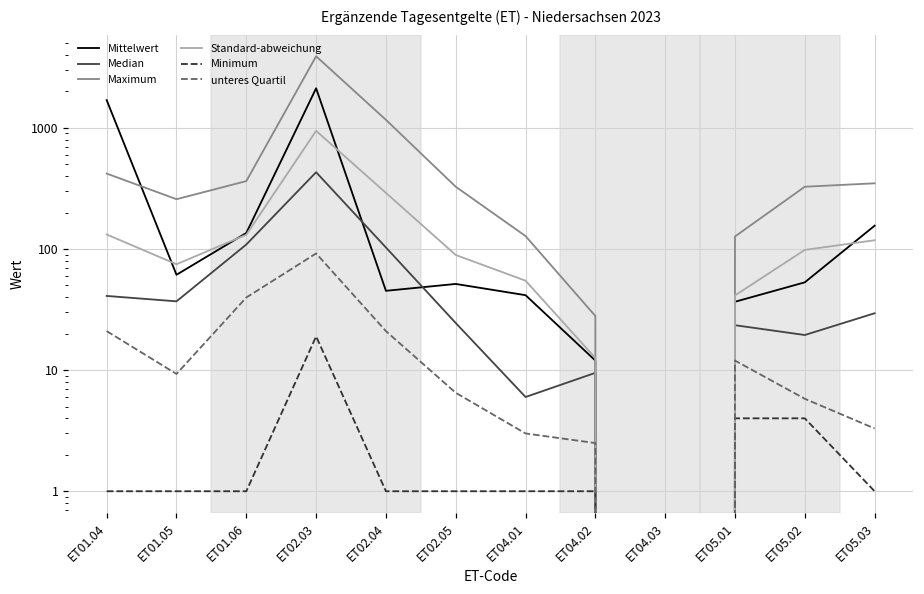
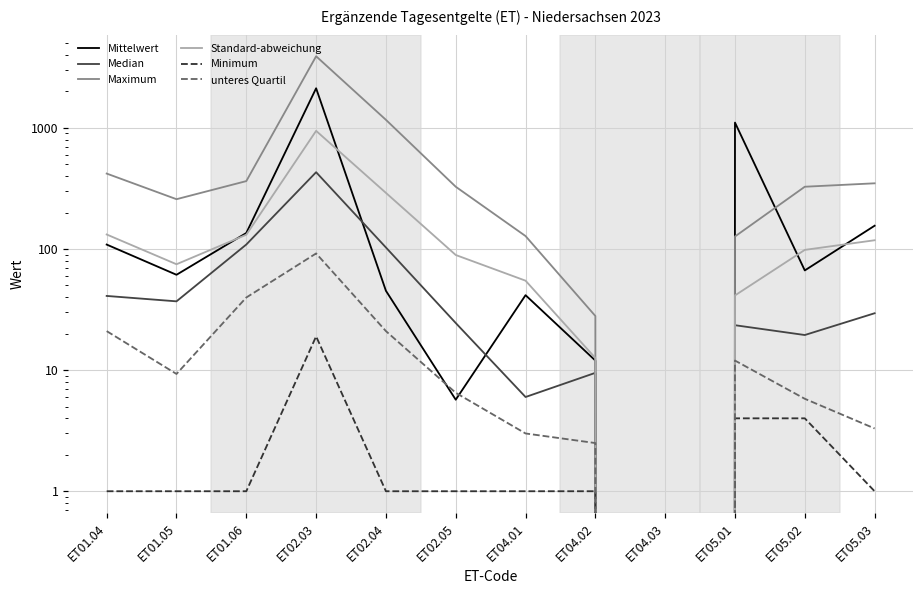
  {
    "Mittelwert": {
-     "ET01.04": 1700,
+     "ET01.04": 110,
      "ET01.05": 60,
      "ET02.03": 2100,
      "ET02.04": 45,
-     "ET02.05": 50,
+     "ET02.05": 6,
      "ET04.01": 42,
-     "ET05.01": 37,
-     "ET05.02": 50,
+     "ET05.01": 1100,
+     "ET05.02": 70,
      "ET05.03": 160
    }
  }
